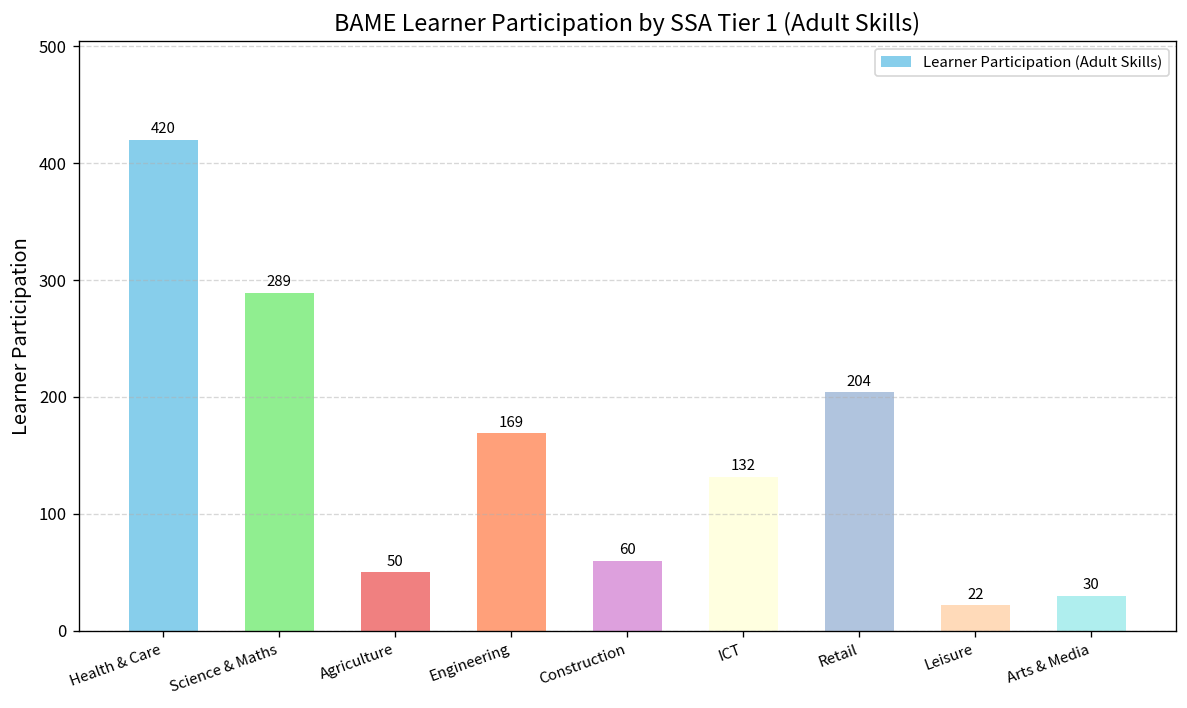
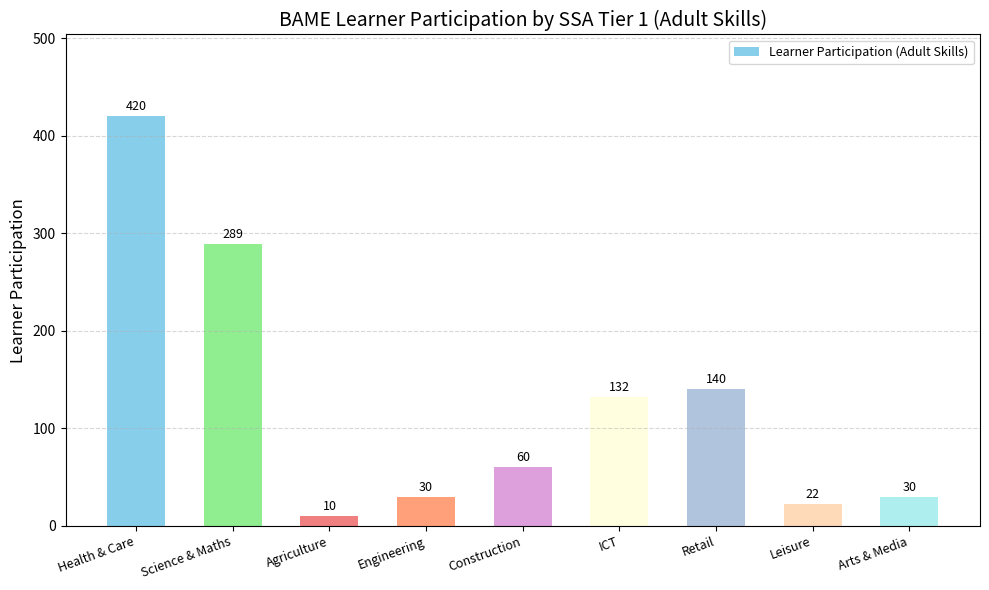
  {
    "Health & Care": 420,
    "Science & Maths": 289,
-   "Agriculture": 50,
-   "Engineering": 169,
+   "Agriculture": 10,
+   "Engineering": 30,
    "Construction": 60,
    "ICT": 132,
-   "Retail": 204,
+   "Retail": 140,
    "Leisure": 22,
    "Arts & Media": 30
  }
